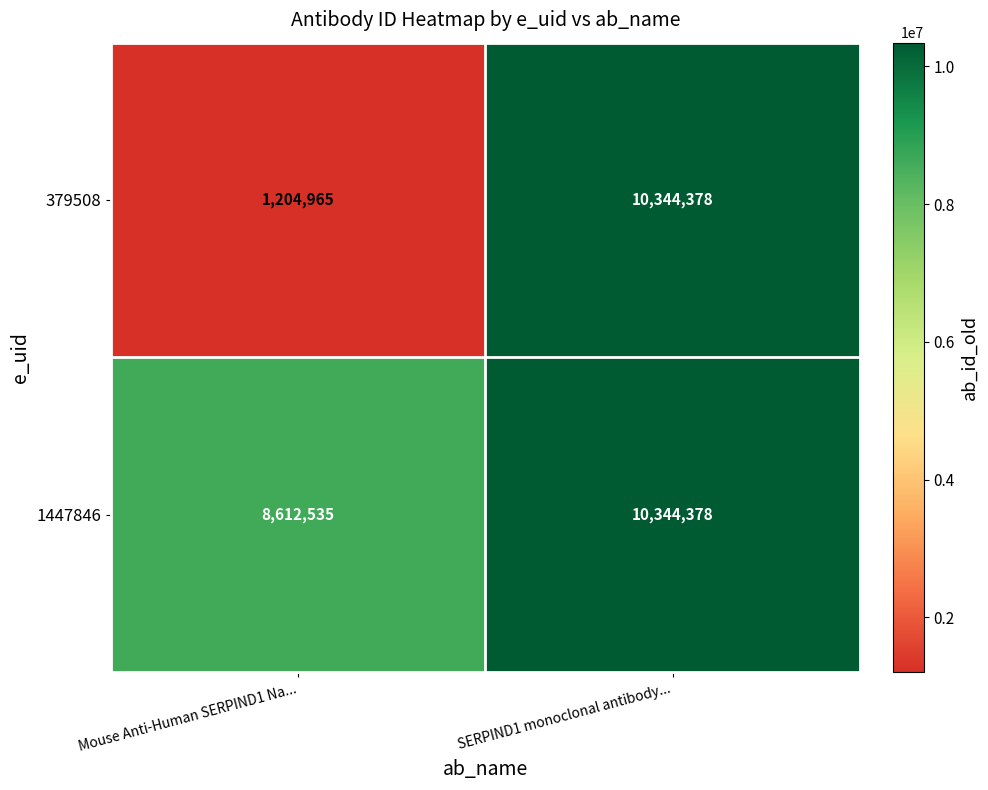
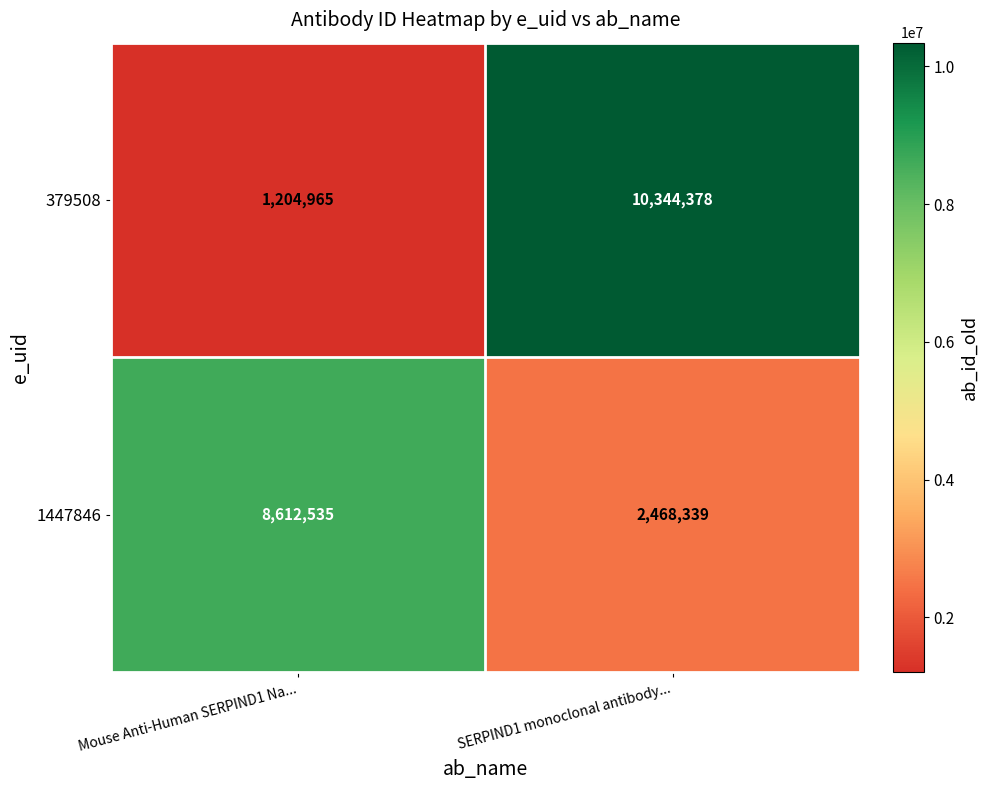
  {
    "379508": {
      "Mouse Anti-Human SERPIND1 Na...": "1,204,965",
      "SERPIND1 monoclonal antibody...": "10,344,378"
    },
    "1447846": {
      "Mouse Anti-Human SERPIND1 Na...": "8,612,535",
-     "SERPIND1 monoclonal antibody...": "10,344,378"
+     "SERPIND1 monoclonal antibody...": "2,468,339"
    }
  }
